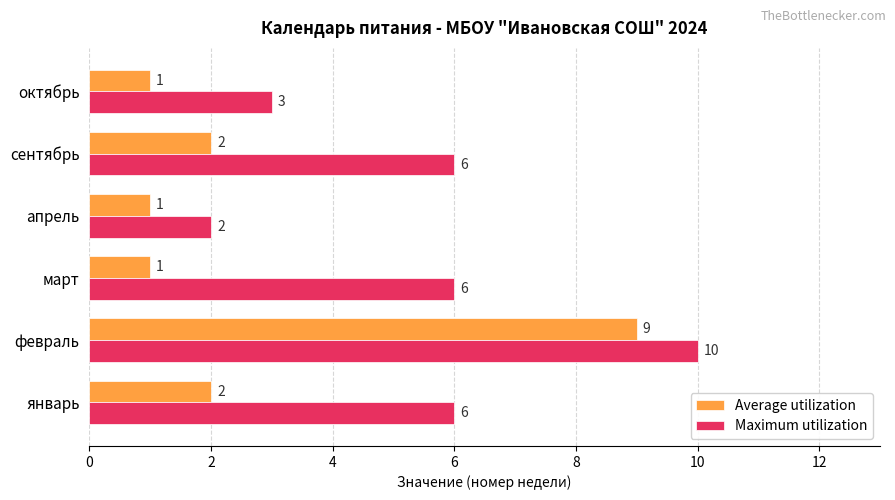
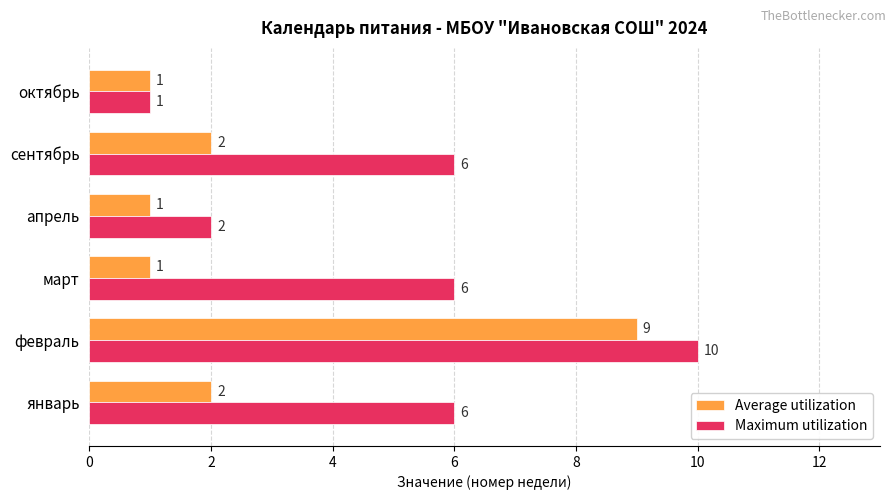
  {
    "Average utilization": {
      "октябрь": 1,
      "сентябрь": 2,
      "апрель": 1,
      "март": 1,
      "февраль": 9,
      "январь": 2
    },
    "Maximum utilization": {
-     "октябрь": 3,
+     "октябрь": 1,
      "сентябрь": 6,
      "апрель": 2,
      "март": 6,
      "февраль": 10,
      "январь": 6
    }
  }
